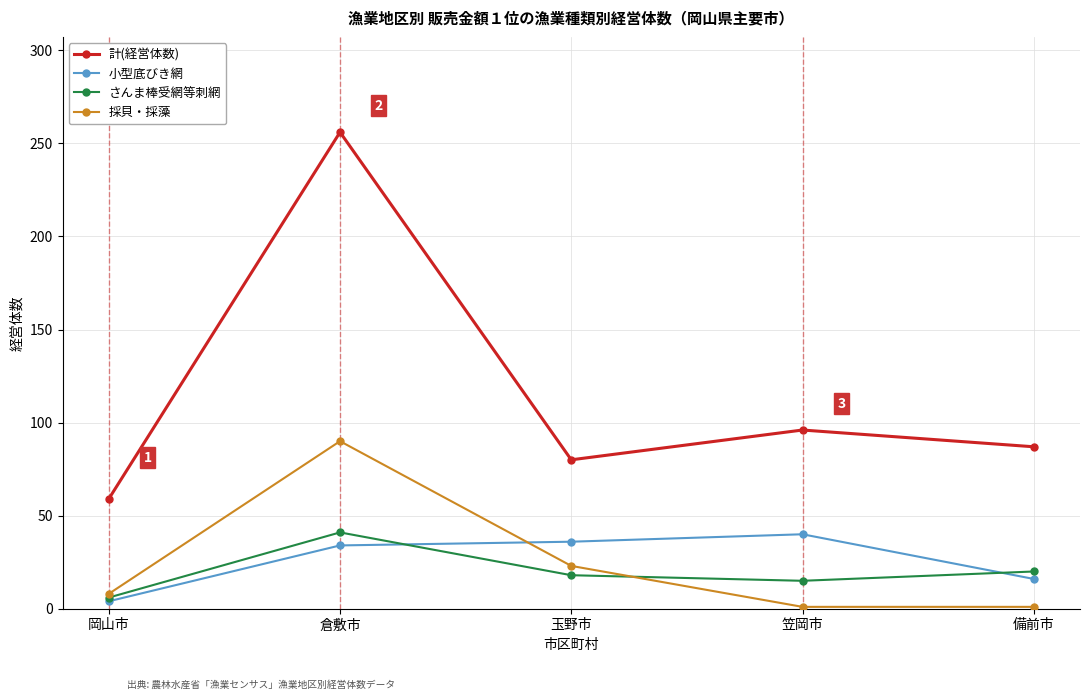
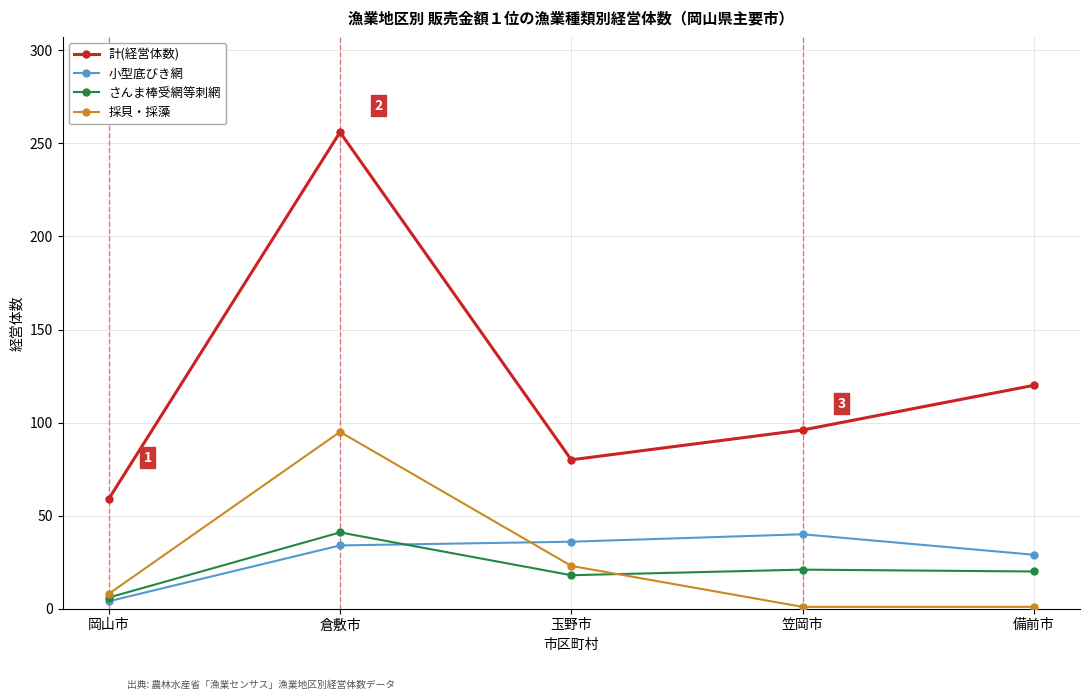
  {
    "計(経営体数)": {
      "岡山市": 59,
      "倉敷市": 256,
      "玉野市": 80,
      "笠岡市": 96,
-     "備前市": 87
+     "備前市": 120
    },
    "小型底びき網": {
      "岡山市": 4,
      "倉敷市": 34,
      "玉野市": 36,
      "笠岡市": 40,
-     "備前市": 16
+     "備前市": 29
    },
    "さんま棒受網等刺網": {
      "岡山市": 6,
      "倉敷市": 41,
      "玉野市": 18,
-     "笠岡市": 15,
+     "笠岡市": 21,
      "備前市": 20
    },
    "採貝・採藻": {
      "岡山市": 8,
-     "倉敷市": 90,
+     "倉敷市": 95,
      "玉野市": 23,
      "笠岡市": 1,
      "備前市": 1
    }
  }
